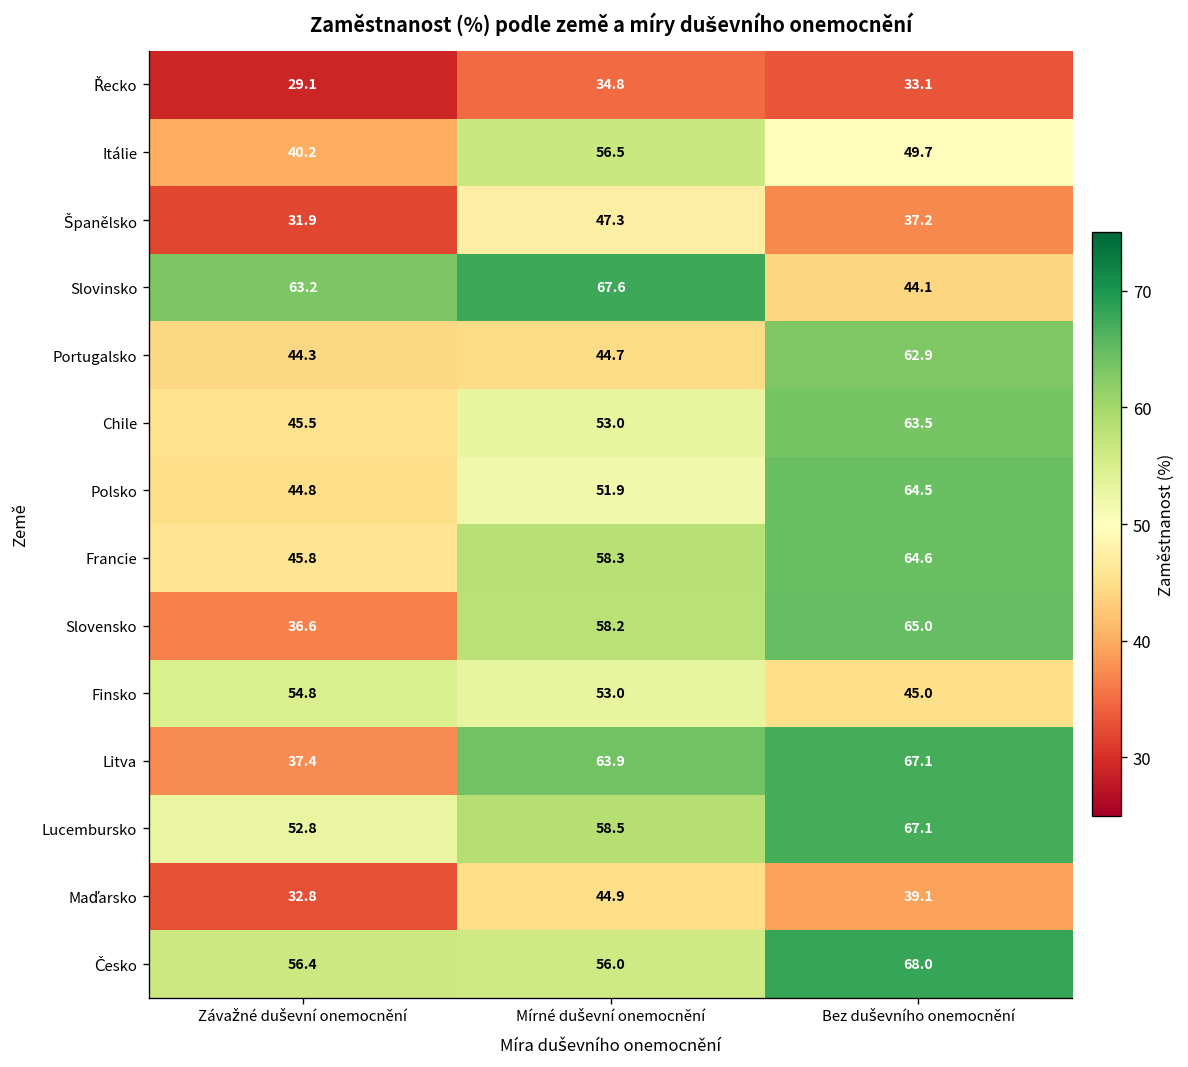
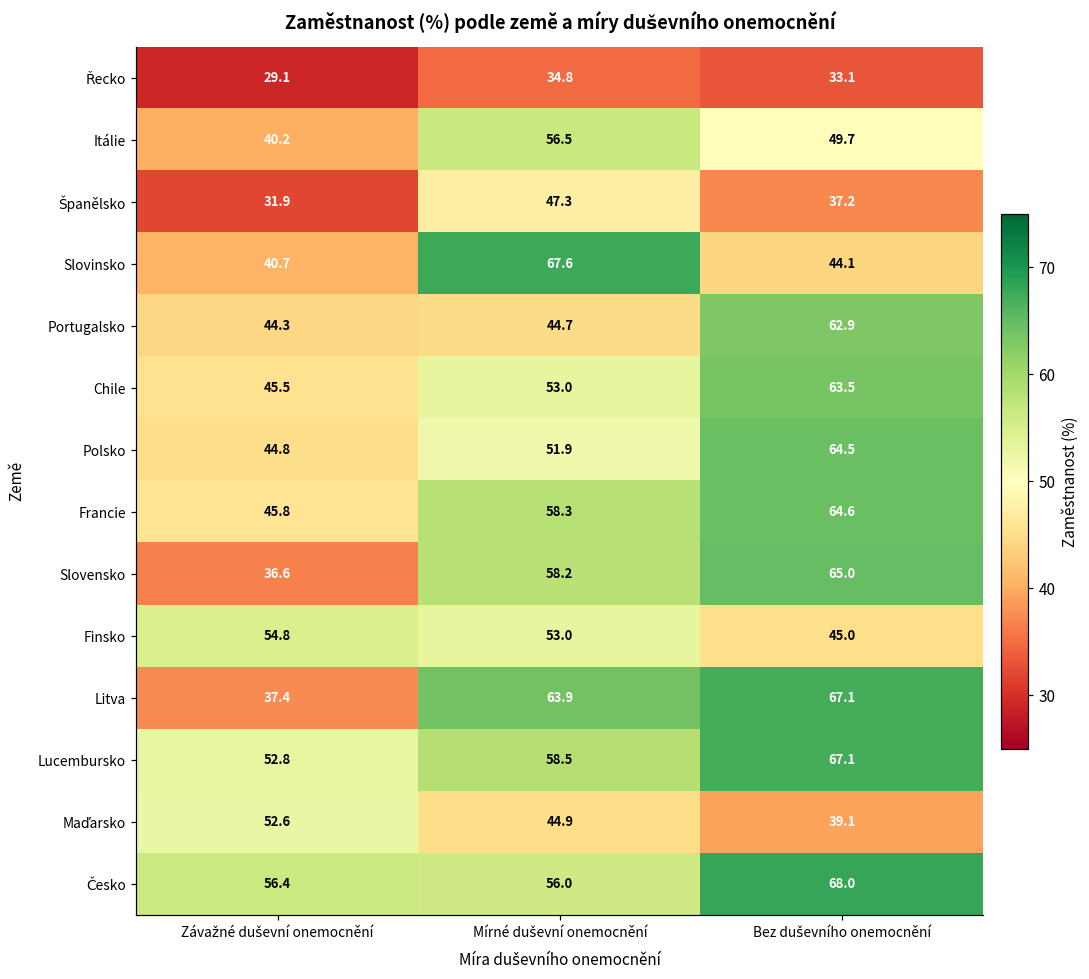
  {
    "Řecko": {
      "Závažné duševní onemocnění": 29.1,
      "Mírné duševní onemocnění": 34.8,
      "Bez duševního onemocnění": 33.1
    },
    "Itálie": {
      "Závažné duševní onemocnění": 40.2,
      "Mírné duševní onemocnění": 56.5,
      "Bez duševního onemocnění": 49.7
    },
    "Španělsko": {
      "Závažné duševní onemocnění": 31.9,
      "Mírné duševní onemocnění": 47.3,
      "Bez duševního onemocnění": 37.2
    },
    "Slovinsko": {
-     "Závažné duševní onemocnění": 63.2,
+     "Závažné duševní onemocnění": 40.7,
      "Mírné duševní onemocnění": 67.6,
      "Bez duševního onemocnění": 44.1
    },
    "Portugalsko": {
      "Závažné duševní onemocnění": 44.3,
      "Mírné duševní onemocnění": 44.7,
      "Bez duševního onemocnění": 62.9
    },
    "Chile": {
      "Závažné duševní onemocnění": 45.5,
      "Mírné duševní onemocnění": 53.0,
      "Bez duševního onemocnění": 63.5
    },
    "Polsko": {
      "Závažné duševní onemocnění": 44.8,
      "Mírné duševní onemocnění": 51.9,
      "Bez duševního onemocnění": 64.5
    },
    "Francie": {
      "Závažné duševní onemocnění": 45.8,
      "Mírné duševní onemocnění": 58.3,
      "Bez duševního onemocnění": 64.6
    },
    "Slovensko": {
      "Závažné duševní onemocnění": 36.6,
      "Mírné duševní onemocnění": 58.2,
      "Bez duševního onemocnění": 65.0
    },
    "Finsko": {
      "Závažné duševní onemocnění": 54.8,
      "Mírné duševní onemocnění": 53.0,
      "Bez duševního onemocnění": 45.0
    },
    "Litva": {
      "Závažné duševní onemocnění": 37.4,
      "Mírné duševní onemocnění": 63.9,
      "Bez duševního onemocnění": 67.1
    },
    "Lucembursko": {
      "Závažné duševní onemocnění": 52.8,
      "Mírné duševní onemocnění": 58.5,
      "Bez duševního onemocnění": 67.1
    },
    "Maďarsko": {
-     "Závažné duševní onemocnění": 32.8,
+     "Závažné duševní onemocnění": 52.6,
      "Mírné duševní onemocnění": 44.9,
      "Bez duševního onemocnění": 39.1
    },
    "Česko": {
      "Závažné duševní onemocnění": 56.4,
      "Mírné duševní onemocnění": 56.0,
      "Bez duševního onemocnění": 68.0
    }
  }
